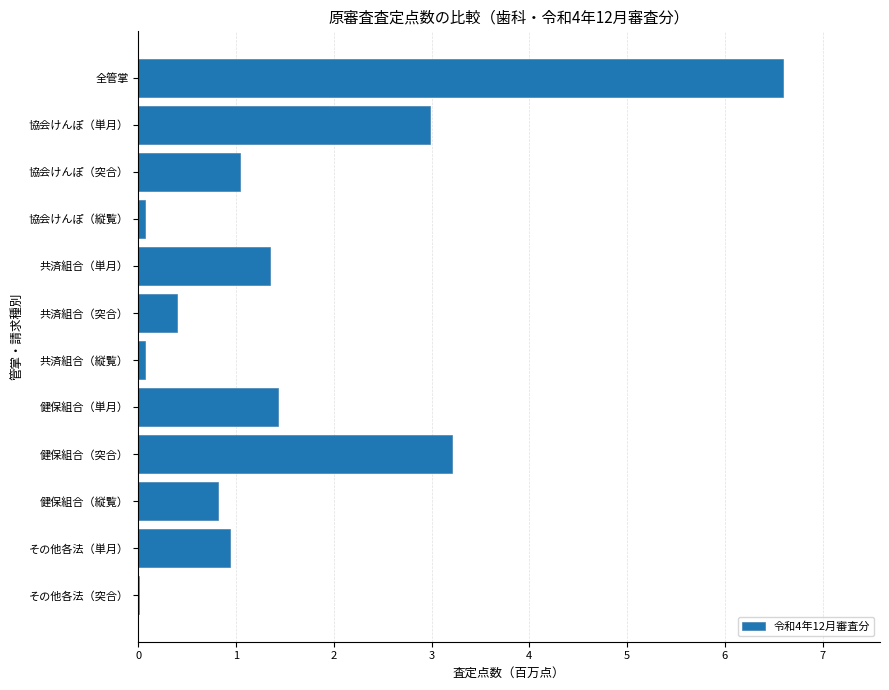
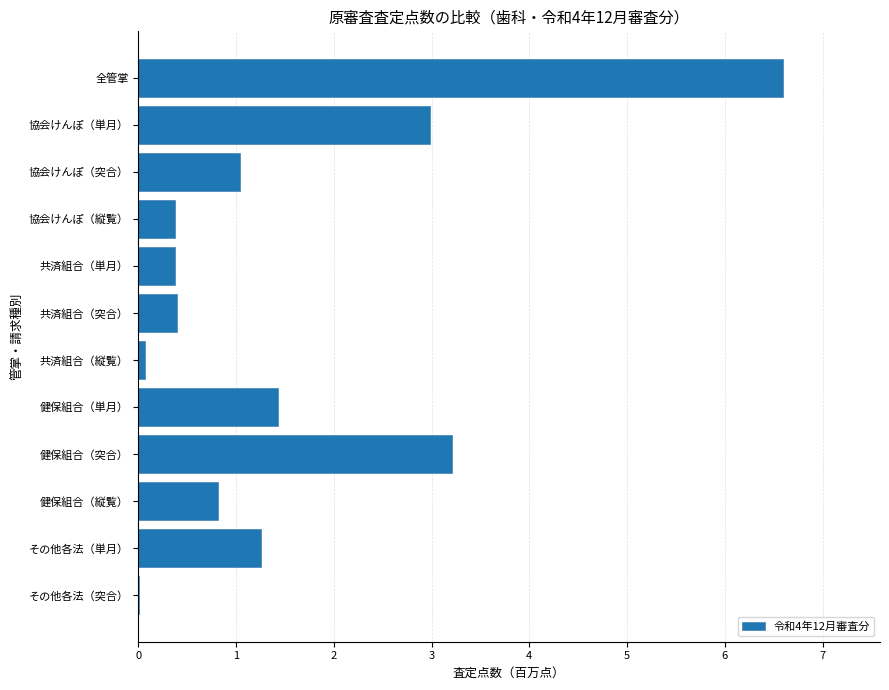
  {
    "全管掌": 6.6,
    "協会けんぽ（単月）": 3.0,
    "協会けんぽ（突合）": 1.0,
-   "協会けんぽ（縦覧）": 0.1,
-   "共済組合（単月）": 1.3,
+   "協会けんぽ（縦覧）": 0.4,
+   "共済組合（単月）": 0.4,
    "共済組合（突合）": 0.4,
    "共済組合（縦覧）": 0.1,
    "健保組合（単月）": 1.4,
    "健保組合（突合）": 3.2,
    "健保組合（縦覧）": 0.8,
-   "その他各法（単月）": 0.9
+   "その他各法（単月）": 1.3
  }
